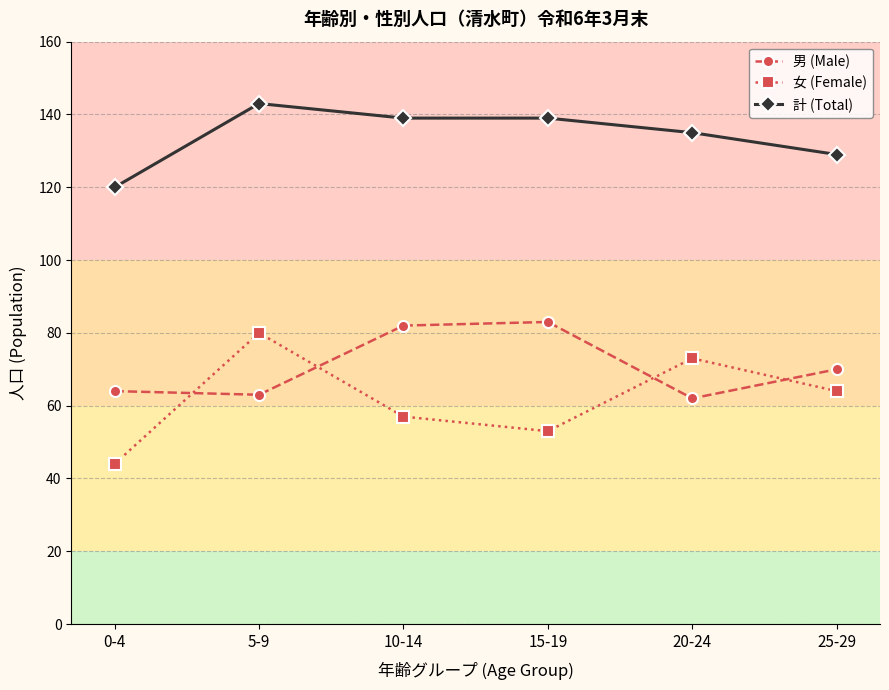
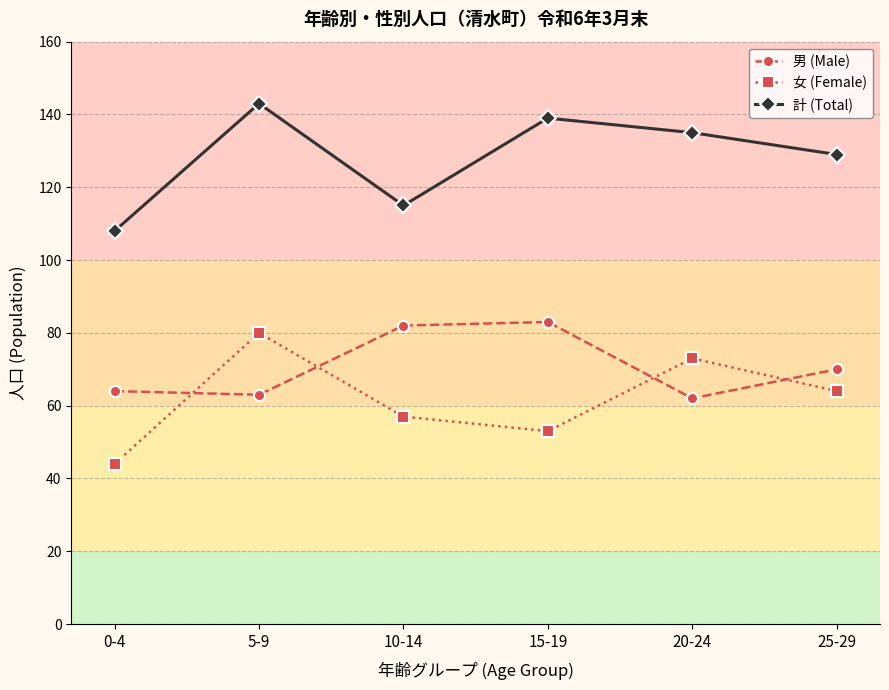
  {
    "計 (Total)": {
-     "0-4": 120,
+     "0-4": 108,
      "5-9": 143,
-     "10-14": 139,
+     "10-14": 115,
      "15-19": 139,
      "20-24": 135,
      "25-29": 129
    }
  }
